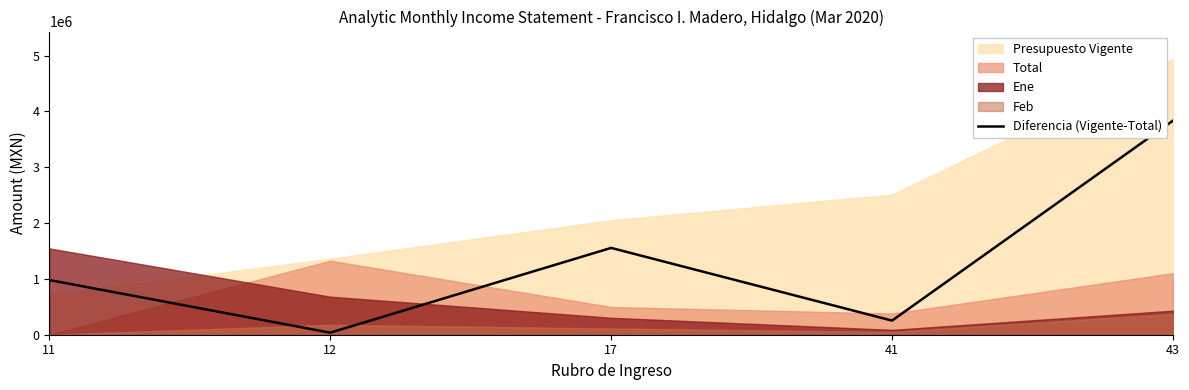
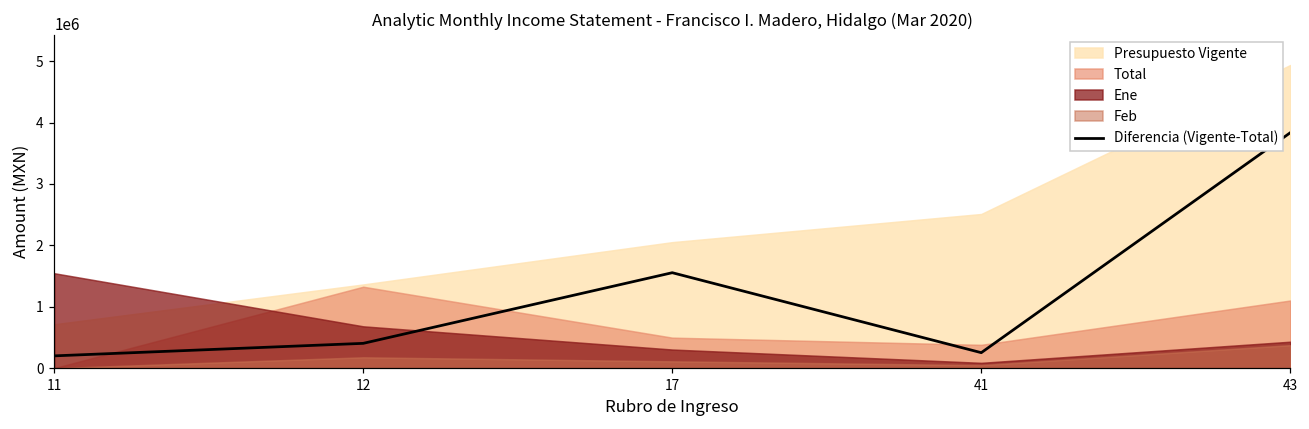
  {
    "Diferencia (Vigente-Total)": {
-     "11": 1000000,
-     "12": 0,
+     "11": 200000,
+     "12": 400000,
      "17": 1600000,
      "41": 300000,
      "43": 3800000
    },
    "Presupuesto Vigente": {
      "11": 700000,
      "17": 2100000,
      "41": 2500000,
      "43": 4900000
    },
    "Ene": {
      "11": 1500000,
      "12": 700000,
      "17": 300000,
      "43": 400000
    }
  }
